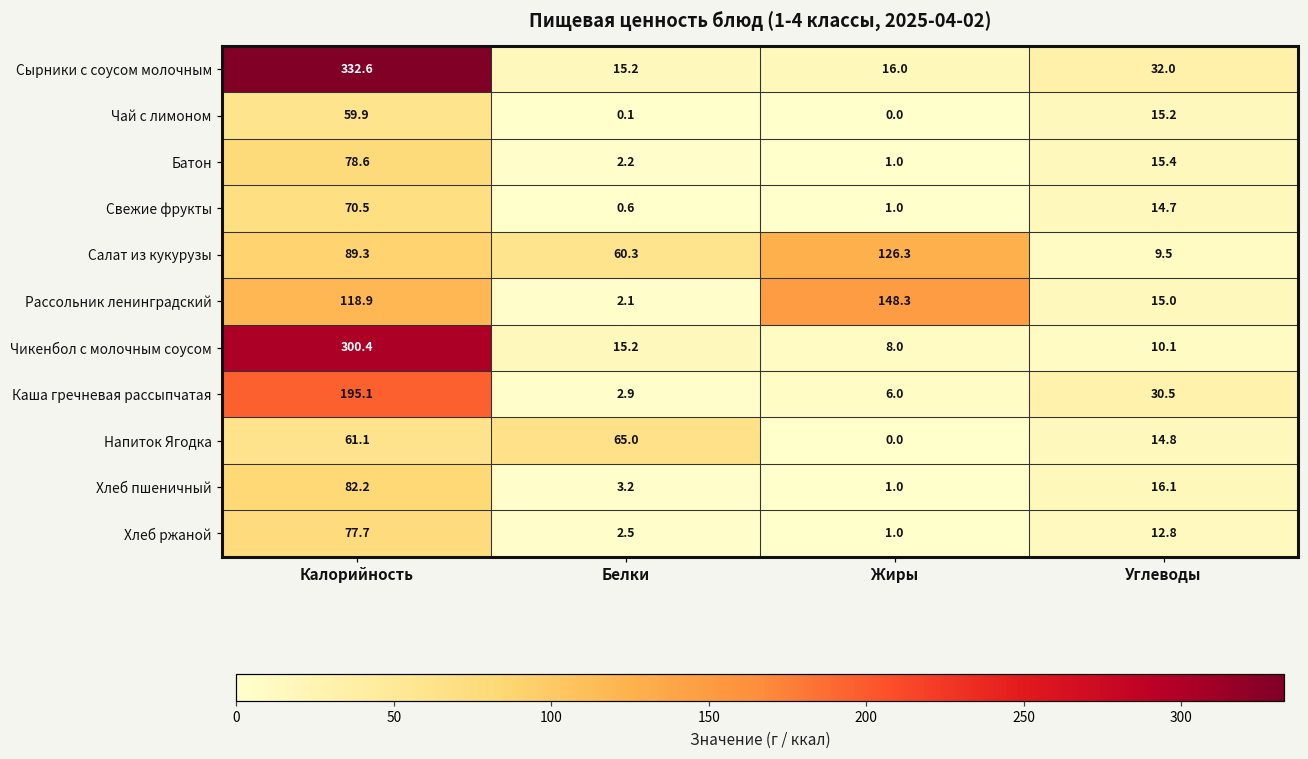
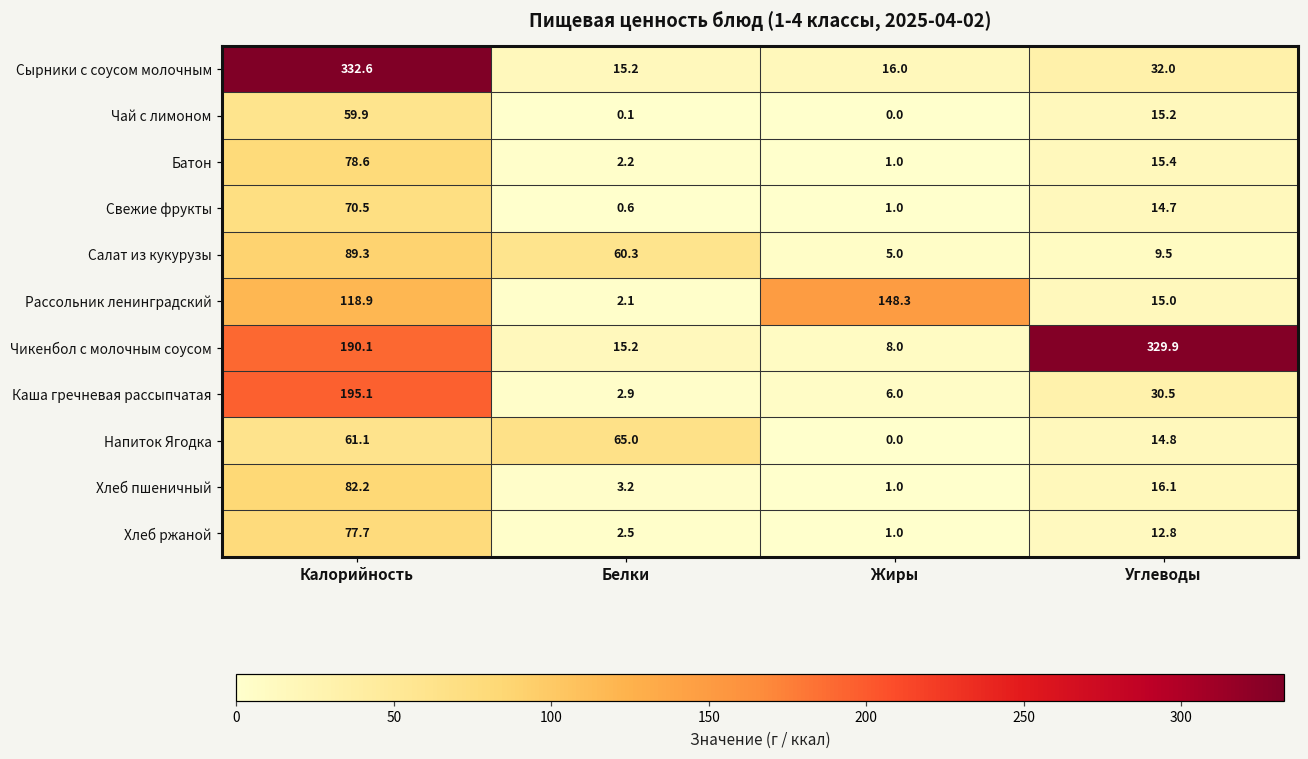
  {
    "Сырники с соусом молочным": {
      "Калорийность": 332.6,
      "Белки": 15.2,
      "Жиры": 16.0,
      "Углеводы": 32.0
    },
    "Чай с лимоном": {
      "Калорийность": 59.9,
      "Белки": 0.1,
      "Жиры": 0.0,
      "Углеводы": 15.2
    },
    "Батон": {
      "Калорийность": 78.6,
      "Белки": 2.2,
      "Жиры": 1.0,
      "Углеводы": 15.4
    },
    "Свежие фрукты": {
      "Калорийность": 70.5,
      "Белки": 0.6,
      "Жиры": 1.0,
      "Углеводы": 14.7
    },
    "Салат из кукурузы": {
      "Калорийность": 89.3,
      "Белки": 60.3,
-     "Жиры": 126.3,
+     "Жиры": 5.0,
      "Углеводы": 9.5
    },
    "Рассольник ленинградский": {
      "Калорийность": 118.9,
      "Белки": 2.1,
      "Жиры": 148.3,
      "Углеводы": 15.0
    },
    "Чикенбол с молочным соусом": {
-     "Калорийность": 300.4,
+     "Калорийность": 190.1,
      "Белки": 15.2,
      "Жиры": 8.0,
-     "Углеводы": 10.1
+     "Углеводы": 329.9
    },
    "Каша гречневая рассыпчатая": {
      "Калорийность": 195.1,
      "Белки": 2.9,
      "Жиры": 6.0,
      "Углеводы": 30.5
    },
    "Напиток Ягодка": {
      "Калорийность": 61.1,
      "Белки": 65.0,
      "Жиры": 0.0,
      "Углеводы": 14.8
    },
    "Хлеб пшеничный": {
      "Калорийность": 82.2,
      "Белки": 3.2,
      "Жиры": 1.0,
      "Углеводы": 16.1
    },
    "Хлеб ржаной": {
      "Калорийность": 77.7,
      "Белки": 2.5,
      "Жиры": 1.0,
      "Углеводы": 12.8
    }
  }
